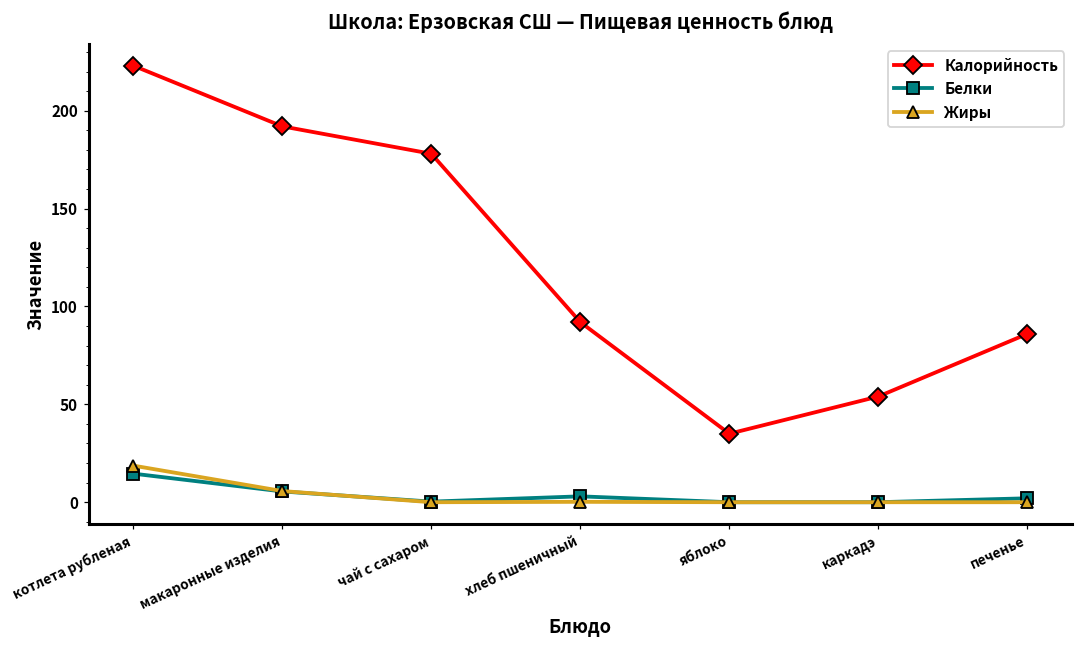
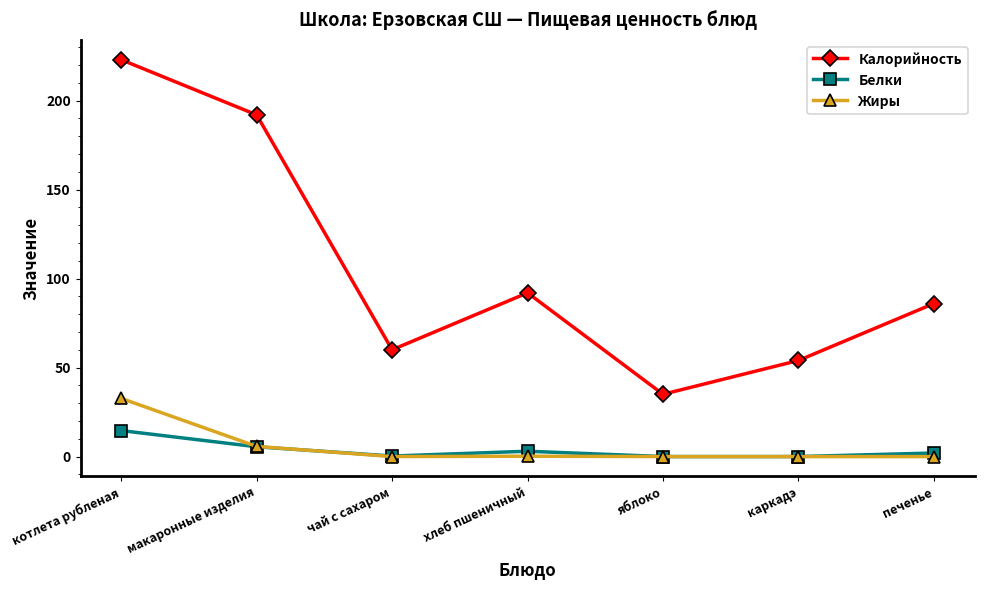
  {
    "Калорийность": {
      "котлета рубленая": 223,
      "макаронные изделия": 192,
-     "чай с сахаром": 178,
+     "чай с сахаром": 60,
      "хлеб пшеничный": 92,
      "яблоко": 35,
      "каркадэ": 54,
      "печенье": 86
    },
    "Белки": {
      "котлета рубленая": 15,
      "хлеб пшеничный": 3,
      "печенье": 2
    },
    "Жиры": {
-     "котлета рубленая": 19,
+     "котлета рубленая": 33,
      "хлеб пшеничный": 0,
      "печенье": 0
    }
  }
